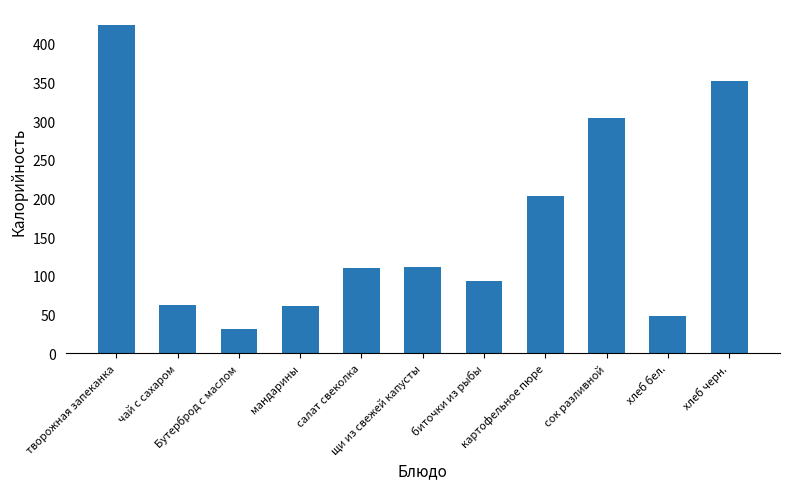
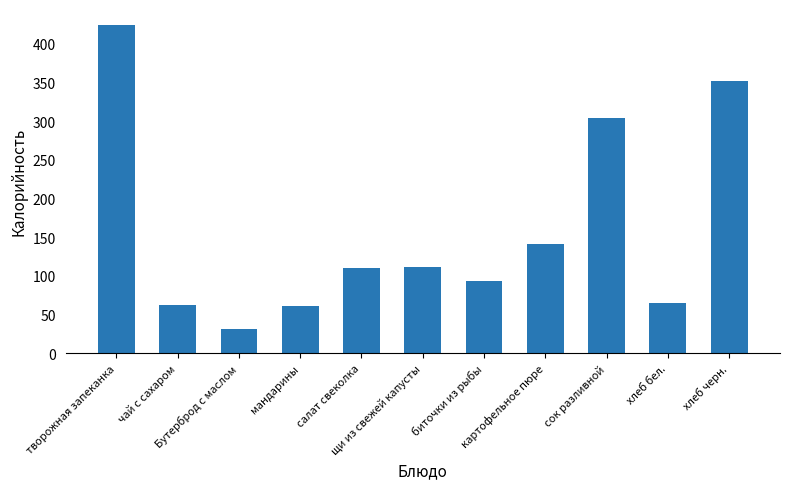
  {
    "творожная запеканка": 420,
    "чай с сахаром": 60,
    "Бутерброд с маслом": 30,
    "мандарины": 60,
    "салат свеколка": 110,
    "щи из свежей капусты": 110,
    "биточки из рыбы": 90,
-   "картофельное пюре": 200,
+   "картофельное пюре": 140,
    "сок разливной": 300,
-   "хлеб бел.": 50,
+   "хлеб бел.": 70,
    "хлеб черн.": 350
  }
